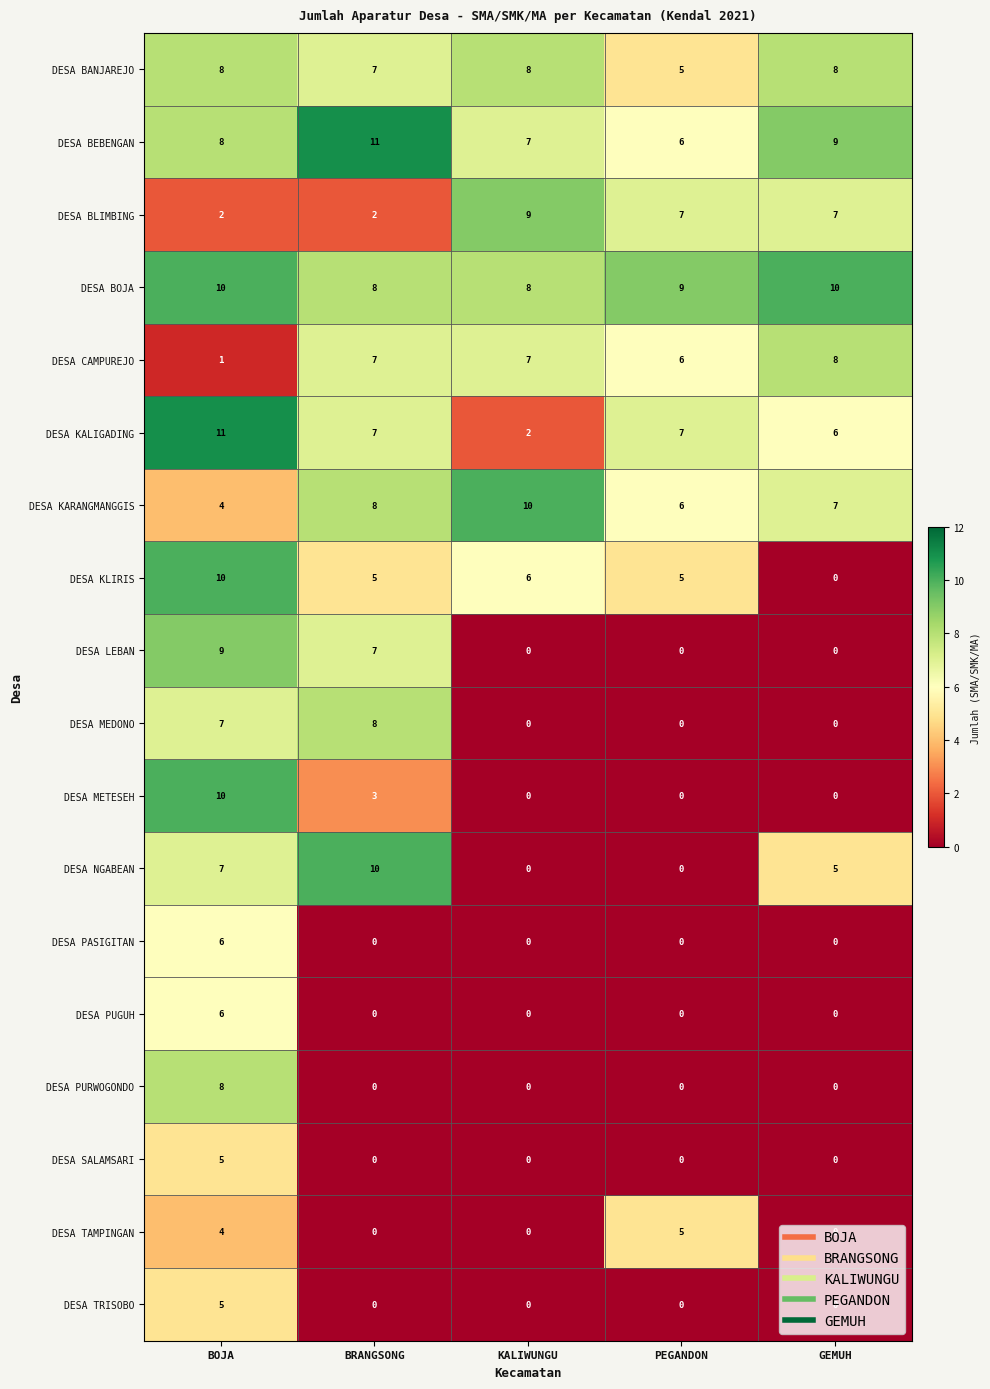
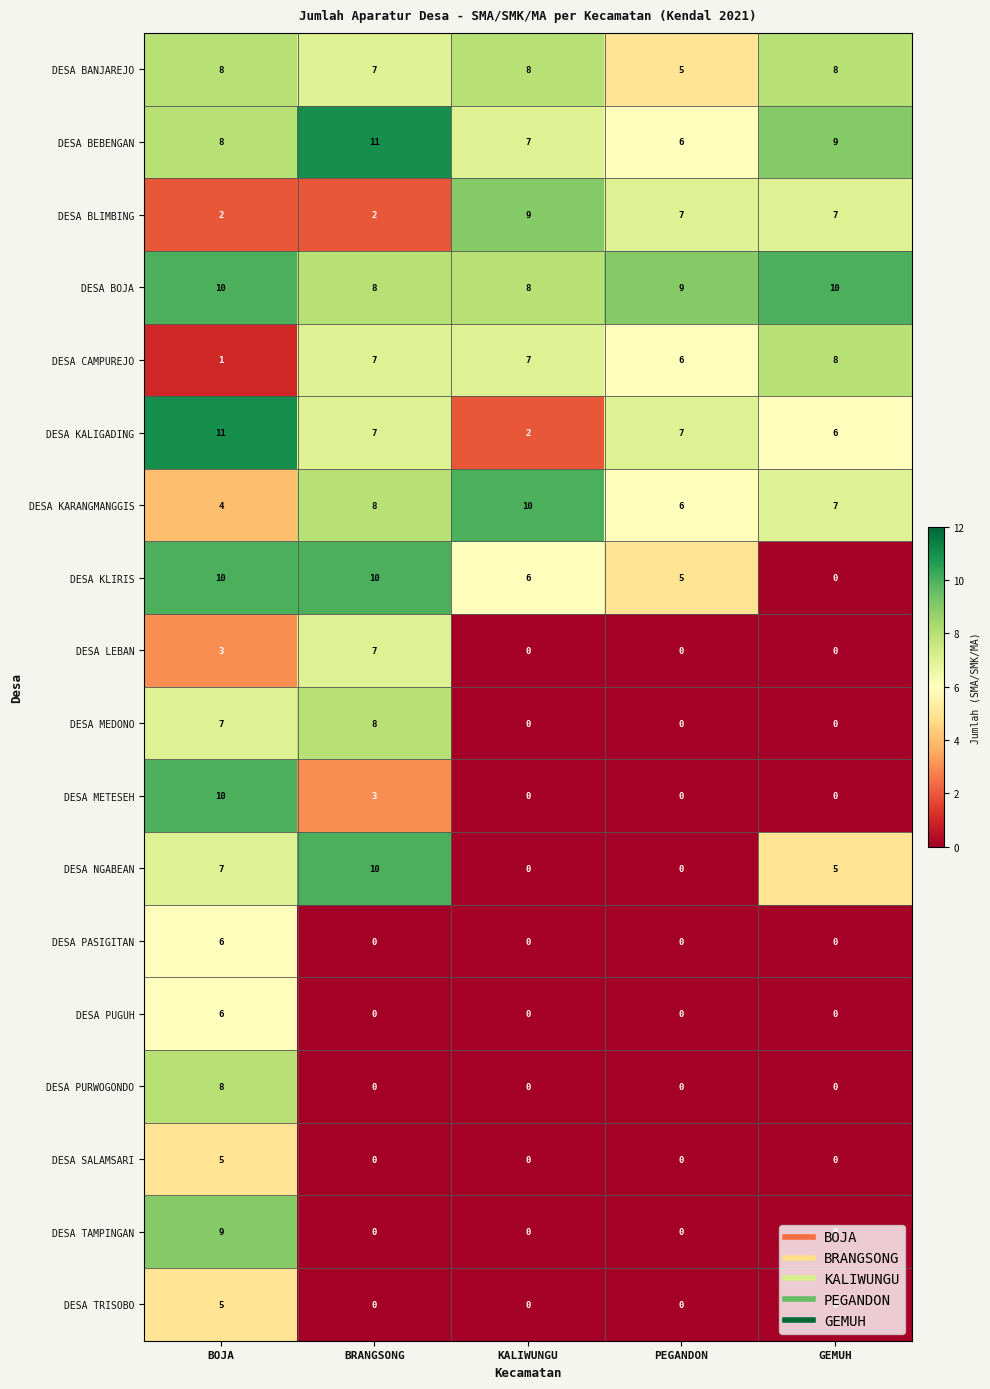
  {
    "DESA BANJAREJO": {
      "BOJA": 8,
      "BRANGSONG": 7,
      "KALIWUNGU": 8,
      "PEGANDON": 5,
      "GEMUH": 8
    },
    "DESA BEBENGAN": {
      "BOJA": 8,
      "BRANGSONG": 11,
      "KALIWUNGU": 7,
      "PEGANDON": 6,
      "GEMUH": 9
    },
    "DESA BLIMBING": {
      "BOJA": 2,
      "BRANGSONG": 2,
      "KALIWUNGU": 9,
      "PEGANDON": 7,
      "GEMUH": 7
    },
    "DESA BOJA": {
      "BOJA": 10,
      "BRANGSONG": 8,
      "KALIWUNGU": 8,
      "PEGANDON": 9,
      "GEMUH": 10
    },
    "DESA CAMPUREJO": {
      "BOJA": 1,
      "BRANGSONG": 7,
      "KALIWUNGU": 7,
      "PEGANDON": 6,
      "GEMUH": 8
    },
    "DESA KALIGADING": {
      "BOJA": 11,
      "BRANGSONG": 7,
      "KALIWUNGU": 2,
      "PEGANDON": 7,
      "GEMUH": 6
    },
    "DESA KARANGMANGGIS": {
      "BOJA": 4,
      "BRANGSONG": 8,
      "KALIWUNGU": 10,
      "PEGANDON": 6,
      "GEMUH": 7
    },
    "DESA KLIRIS": {
      "BOJA": 10,
-     "BRANGSONG": 5,
+     "BRANGSONG": 10,
      "KALIWUNGU": 6,
      "PEGANDON": 5,
      "GEMUH": 0
    },
    "DESA LEBAN": {
-     "BOJA": 9,
+     "BOJA": 3,
      "BRANGSONG": 7,
      "KALIWUNGU": 0,
      "PEGANDON": 0,
      "GEMUH": 0
    },
    "DESA MEDONO": {
      "BOJA": 7,
      "BRANGSONG": 8,
      "KALIWUNGU": 0,
      "PEGANDON": 0,
      "GEMUH": 0
    },
    "DESA METESEH": {
      "BOJA": 10,
      "BRANGSONG": 3,
      "KALIWUNGU": 0,
      "PEGANDON": 0,
      "GEMUH": 0
    },
    "DESA NGABEAN": {
      "BOJA": 7,
      "BRANGSONG": 10,
      "KALIWUNGU": 0,
      "PEGANDON": 0,
      "GEMUH": 5
    },
    "DESA PASIGITAN": {
      "BOJA": 6,
      "BRANGSONG": 0,
      "KALIWUNGU": 0,
      "PEGANDON": 0,
      "GEMUH": 0
    },
    "DESA PUGUH": {
      "BOJA": 6,
      "BRANGSONG": 0,
      "KALIWUNGU": 0,
      "PEGANDON": 0,
      "GEMUH": 0
    },
    "DESA PURWOGONDO": {
      "BOJA": 8,
      "BRANGSONG": 0,
      "KALIWUNGU": 0,
      "PEGANDON": 0,
      "GEMUH": 0
    },
    "DESA SALAMSARI": {
      "BOJA": 5,
      "BRANGSONG": 0,
      "KALIWUNGU": 0,
      "PEGANDON": 0,
      "GEMUH": 0
    },
    "DESA TAMPINGAN": {
-     "BOJA": 4,
+     "BOJA": 9,
      "BRANGSONG": 0,
      "KALIWUNGU": 0,
-     "PEGANDON": 5
+     "PEGANDON": 0
    },
    "DESA TRISOBO": {
      "BOJA": 5,
      "BRANGSONG": 0,
      "KALIWUNGU": 0,
      "PEGANDON": 0
    }
  }
